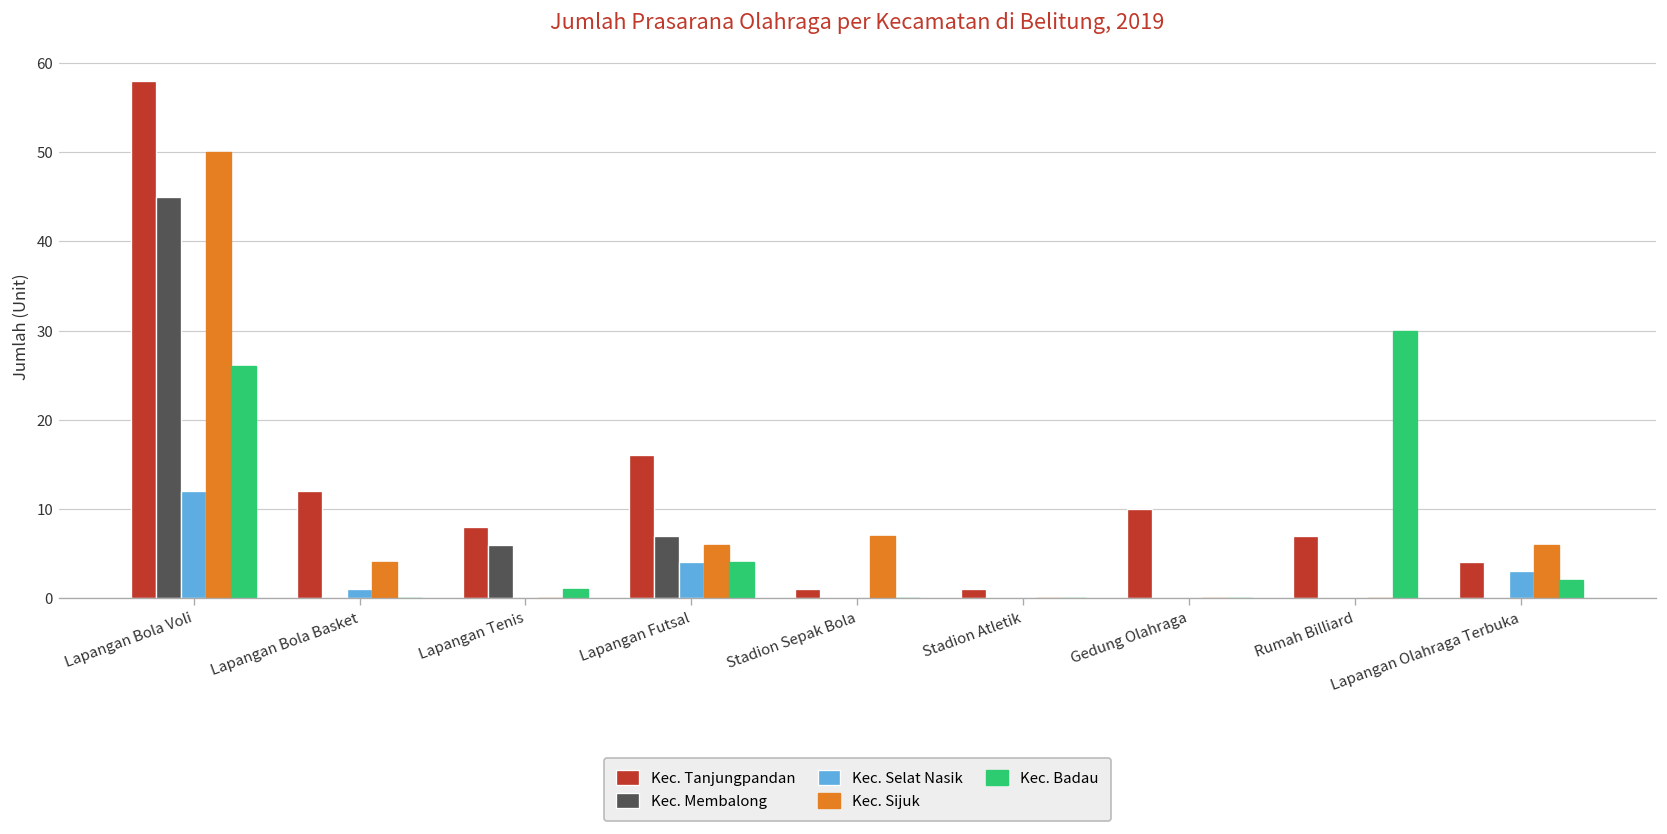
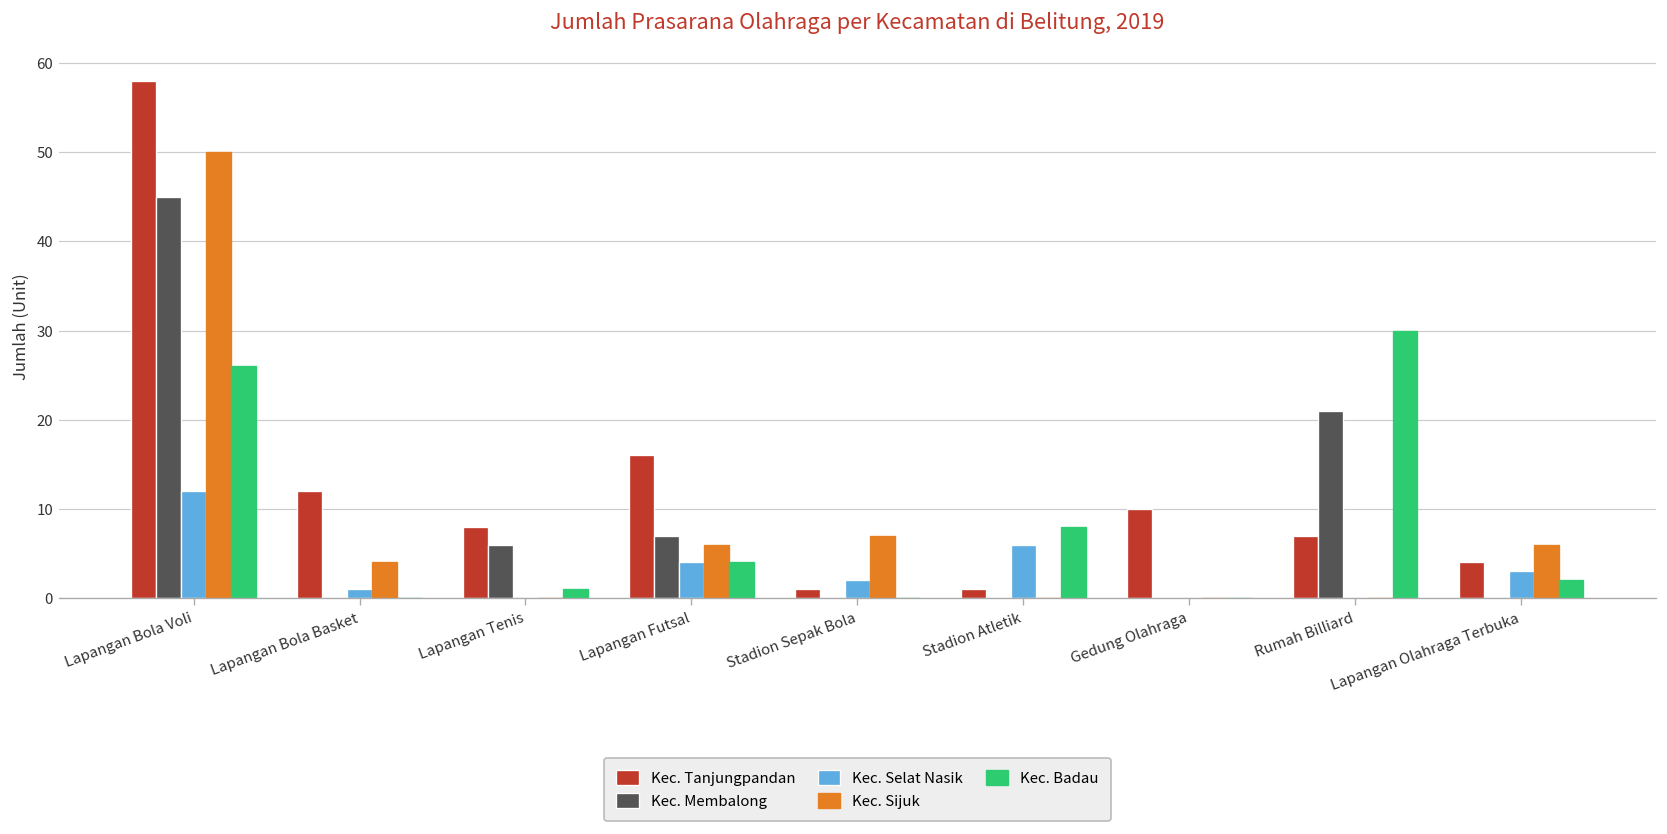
  {
    "Kec. Tanjungpandan": {
      "Lapangan Bola Voli": 58,
      "Lapangan Bola Basket": 12,
      "Lapangan Tenis": 8,
      "Lapangan Futsal": 16,
      "Stadion Sepak Bola": 1,
      "Stadion Atletik": 1,
      "Gedung Olahraga": 10,
      "Rumah Billiard": 7,
      "Lapangan Olahraga Terbuka": 4
    },
    "Kec. Membalong": {
      "Lapangan Bola Voli": 45,
      "Lapangan Bola Basket": 0,
      "Lapangan Tenis": 6,
      "Lapangan Futsal": 7,
      "Stadion Sepak Bola": 0,
      "Stadion Atletik": 0,
      "Gedung Olahraga": 0,
-     "Rumah Billiard": 0,
+     "Rumah Billiard": 21,
      "Lapangan Olahraga Terbuka": 0
    },
    "Kec. Selat Nasik": {
      "Lapangan Bola Voli": 12,
      "Lapangan Bola Basket": 1,
      "Lapangan Tenis": 0,
      "Lapangan Futsal": 4,
-     "Stadion Sepak Bola": 0,
-     "Stadion Atletik": 0,
+     "Stadion Sepak Bola": 2,
+     "Stadion Atletik": 6,
      "Gedung Olahraga": 0,
      "Rumah Billiard": 0,
      "Lapangan Olahraga Terbuka": 3
    },
    "Kec. Sijuk": {
      "Lapangan Bola Voli": 50,
      "Lapangan Bola Basket": 4,
      "Lapangan Tenis": 0,
      "Lapangan Futsal": 6,
      "Stadion Sepak Bola": 7,
      "Stadion Atletik": 0,
      "Gedung Olahraga": 0,
      "Rumah Billiard": 0,
      "Lapangan Olahraga Terbuka": 6
    },
    "Kec. Badau": {
      "Lapangan Bola Voli": 26,
      "Lapangan Bola Basket": 0,
      "Lapangan Tenis": 1,
      "Lapangan Futsal": 4,
      "Stadion Sepak Bola": 0,
-     "Stadion Atletik": 0,
+     "Stadion Atletik": 8,
      "Gedung Olahraga": 0,
      "Rumah Billiard": 30,
      "Lapangan Olahraga Terbuka": 2
    }
  }
